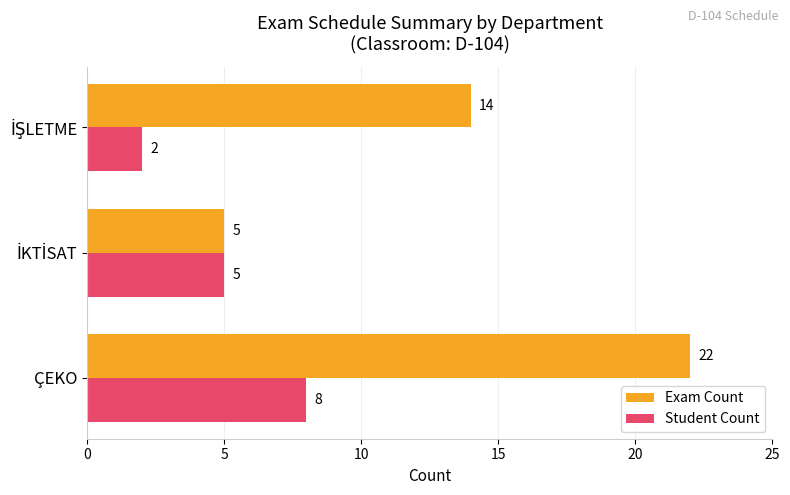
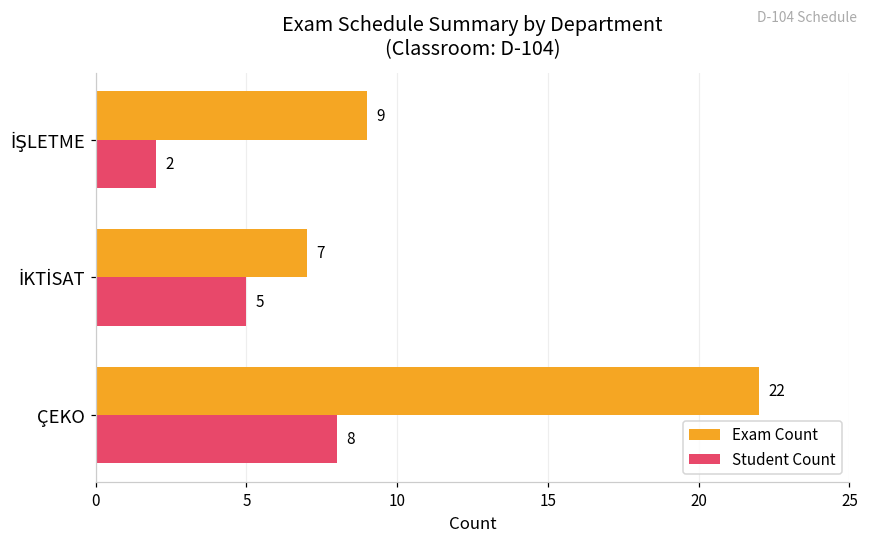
  {
    "Exam Count": {
-     "İŞLETME": 14,
-     "İKTİSAT": 5,
+     "İŞLETME": 9,
+     "İKTİSAT": 7,
      "ÇEKO": 22
    },
    "Student Count": {
      "İŞLETME": 2,
      "İKTİSAT": 5,
      "ÇEKO": 8
    }
  }
